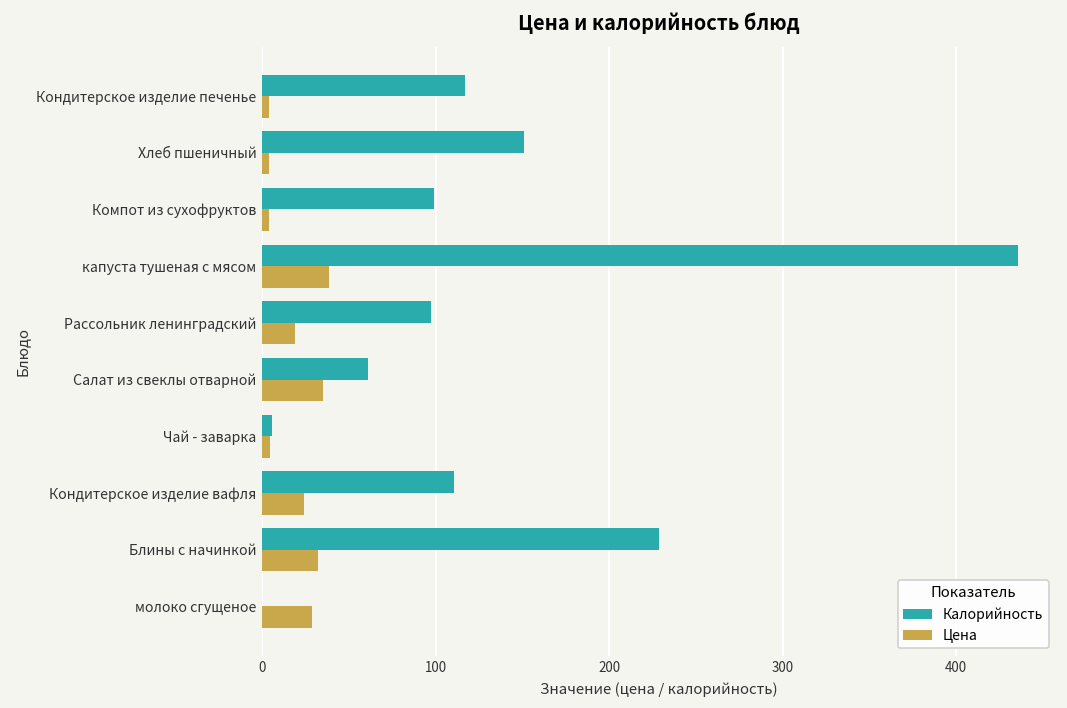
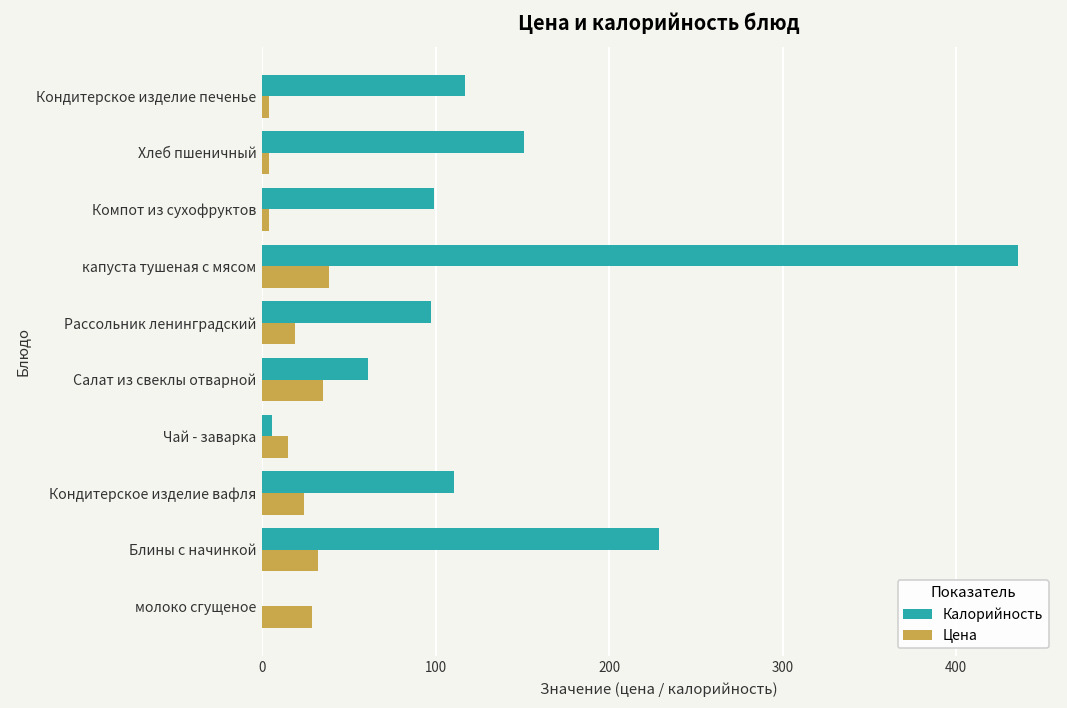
  {
    "Калорийность": {
      "Кондитерское изделие печенье": 117,
      "Хлеб пшеничный": 151,
      "Компот из сухофруктов": 99,
      "капуста тушеная с мясом": 436,
      "Рассольник ленинградский": 97,
      "Салат из свеклы отварной": 61,
      "Чай - заварка": 6,
      "Кондитерское изделие вафля": 111,
      "Блины с начинкой": 229,
      "молоко сгущеное": 0
    },
    "Цена": {
      "Кондитерское изделие печенье": 4,
      "Хлеб пшеничный": 4,
      "Компот из сухофруктов": 4,
      "капуста тушеная с мясом": 38,
      "Рассольник ленинградский": 19,
      "Салат из свеклы отварной": 35,
-     "Чай - заварка": 4,
+     "Чай - заварка": 15,
      "Кондитерское изделие вафля": 24,
      "Блины с начинкой": 32,
      "молоко сгущеное": 29
    }
  }
